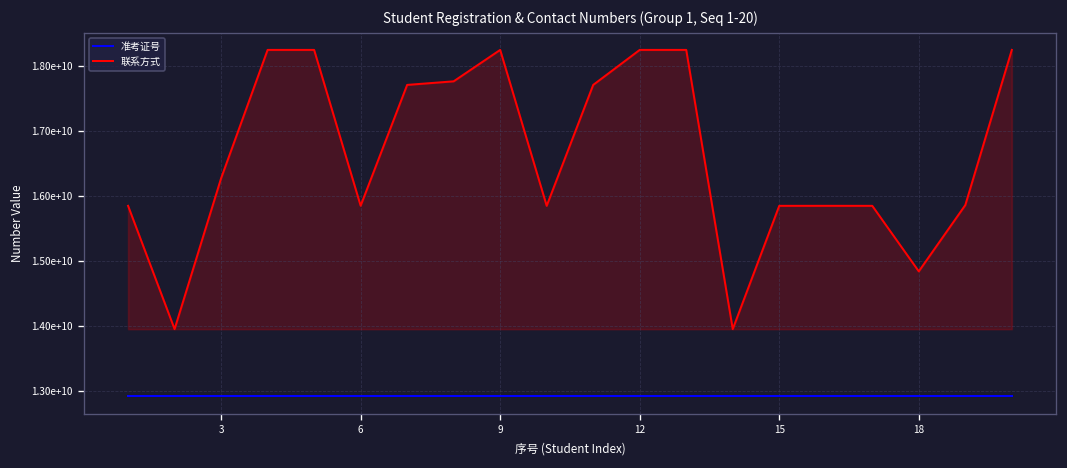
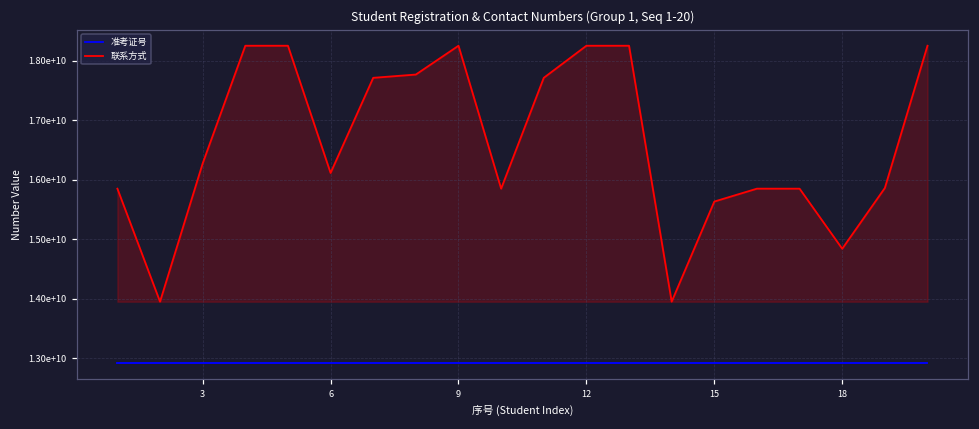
  {
    "准考证号": {
      "3": 12900000000,
      "6": 12900000000,
      "9": 12900000000,
      "12": 12900000000,
      "15": 12900000000,
      "18": 12900000000
    },
    "联系方式": {
      "3": 16300000000,
-     "6": 15900000000,
+     "6": 16100000000,
      "9": 18300000000,
      "12": 18300000000,
-     "15": 15900000000,
+     "15": 15600000000,
      "18": 14800000000
    }
  }
